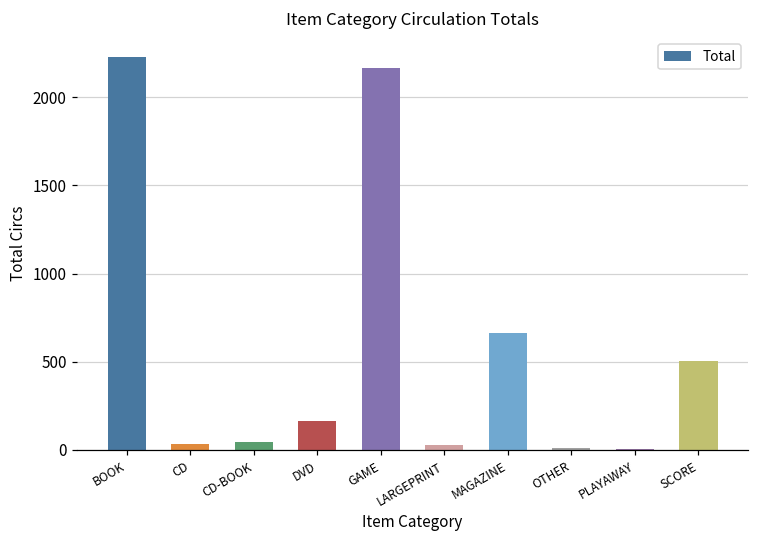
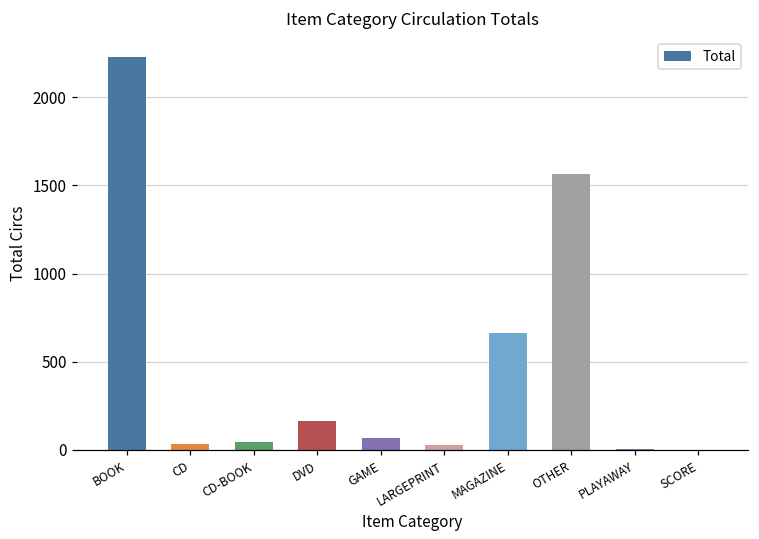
  {
    "BOOK": 2230,
    "CD": 30,
    "CD-BOOK": 50,
    "DVD": 170,
-   "GAME": 2170,
+   "GAME": 70,
    "LARGEPRINT": 30,
    "MAGAZINE": 660,
-   "OTHER": 10,
-   "SCORE": 510
+   "OTHER": 1570,
+   "SCORE": 0
  }
